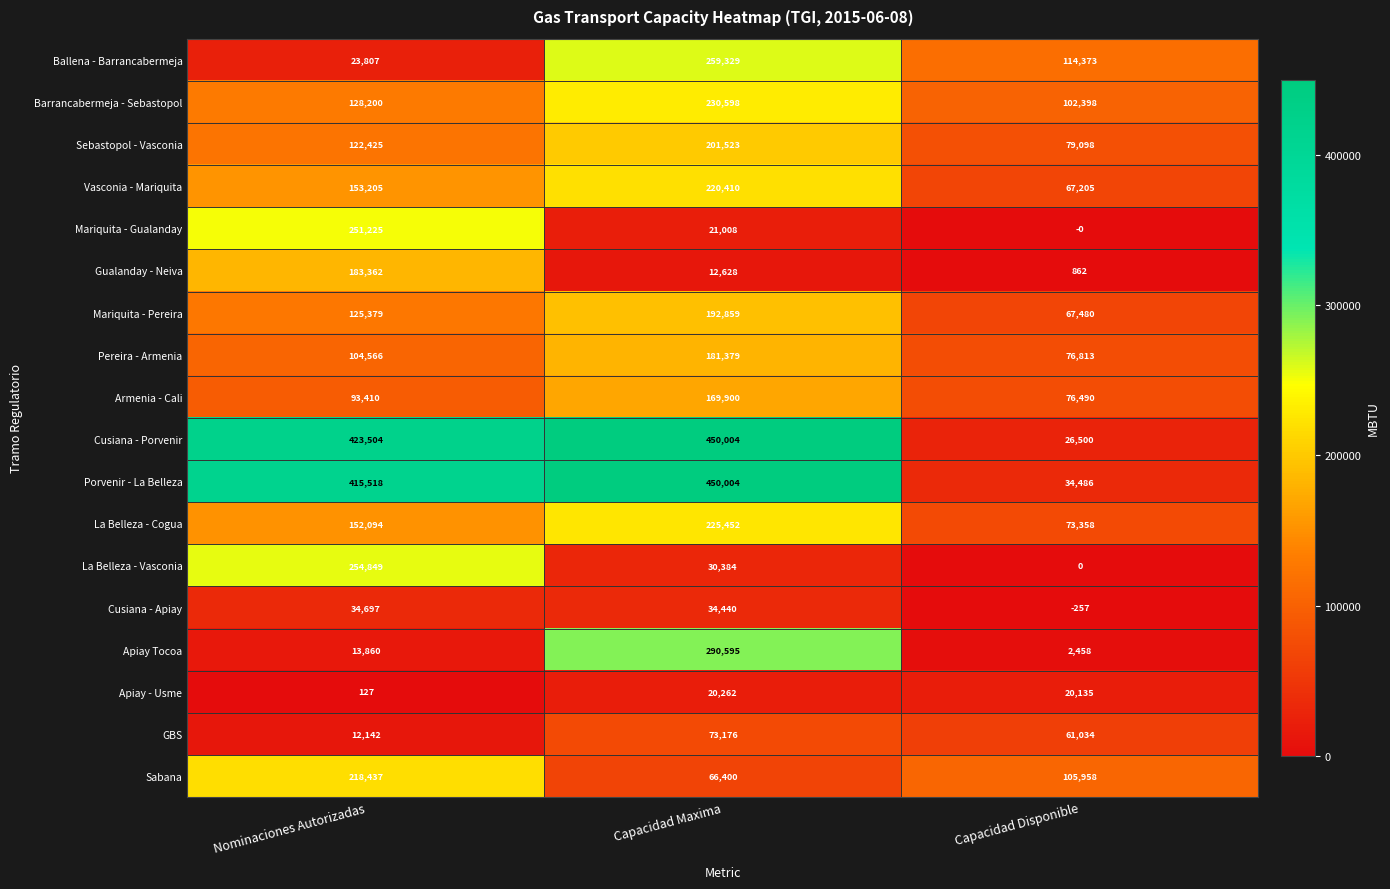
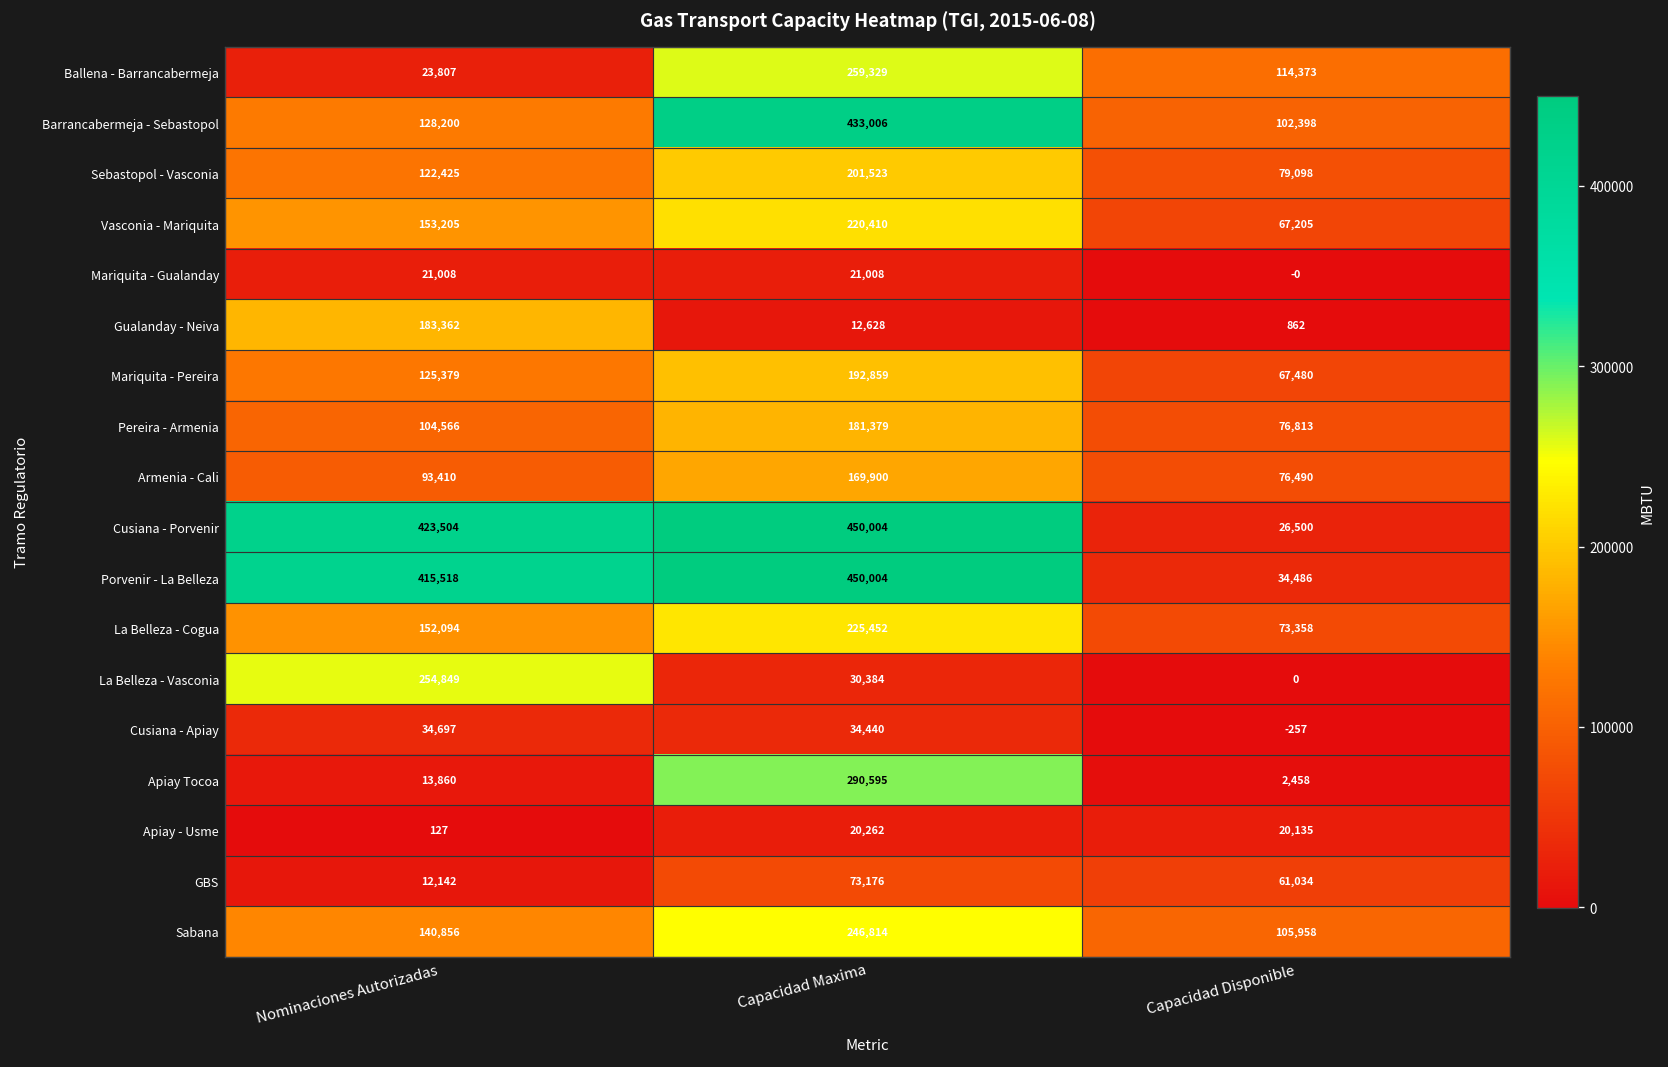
  {
    "Ballena - Barrancabermeja": {
      "Nominaciones Autorizadas": "23,807",
      "Capacidad Maxima": "259,329",
      "Capacidad Disponible": "114,373"
    },
    "Barrancabermeja - Sebastopol": {
      "Nominaciones Autorizadas": "128,200",
-     "Capacidad Maxima": "230,598",
+     "Capacidad Maxima": "433,006",
      "Capacidad Disponible": "102,398"
    },
    "Sebastopol - Vasconia": {
      "Nominaciones Autorizadas": "122,425",
      "Capacidad Maxima": "201,523",
      "Capacidad Disponible": "79,098"
    },
    "Vasconia - Mariquita": {
      "Nominaciones Autorizadas": "153,205",
      "Capacidad Maxima": "220,410",
      "Capacidad Disponible": "67,205"
    },
    "Mariquita - Gualanday": {
-     "Nominaciones Autorizadas": "251,225",
+     "Nominaciones Autorizadas": "21,008",
      "Capacidad Maxima": "21,008",
      "Capacidad Disponible": "-0"
    },
    "Gualanday - Neiva": {
      "Nominaciones Autorizadas": "183,362",
      "Capacidad Maxima": "12,628",
      "Capacidad Disponible": "862"
    },
    "Mariquita - Pereira": {
      "Nominaciones Autorizadas": "125,379",
      "Capacidad Maxima": "192,859",
      "Capacidad Disponible": "67,480"
    },
    "Pereira - Armenia": {
      "Nominaciones Autorizadas": "104,566",
      "Capacidad Maxima": "181,379",
      "Capacidad Disponible": "76,813"
    },
    "Armenia - Cali": {
      "Nominaciones Autorizadas": "93,410",
      "Capacidad Maxima": "169,900",
      "Capacidad Disponible": "76,490"
    },
    "Cusiana - Porvenir": {
      "Nominaciones Autorizadas": "423,504",
      "Capacidad Maxima": "450,004",
      "Capacidad Disponible": "26,500"
    },
    "Porvenir - La Belleza": {
      "Nominaciones Autorizadas": "415,518",
      "Capacidad Maxima": "450,004",
      "Capacidad Disponible": "34,486"
    },
    "La Belleza - Cogua": {
      "Nominaciones Autorizadas": "152,094",
      "Capacidad Maxima": "225,452",
      "Capacidad Disponible": "73,358"
    },
    "La Belleza - Vasconia": {
      "Nominaciones Autorizadas": "254,849",
      "Capacidad Maxima": "30,384",
      "Capacidad Disponible": "0"
    },
    "Cusiana - Apiay": {
      "Nominaciones Autorizadas": "34,697",
      "Capacidad Maxima": "34,440",
      "Capacidad Disponible": "-257"
    },
    "Apiay Tocoa": {
      "Nominaciones Autorizadas": "13,860",
      "Capacidad Maxima": "290,595",
      "Capacidad Disponible": "2,458"
    },
    "Apiay - Usme": {
      "Nominaciones Autorizadas": "127",
      "Capacidad Maxima": "20,262",
      "Capacidad Disponible": "20,135"
    },
    "GBS": {
      "Nominaciones Autorizadas": "12,142",
      "Capacidad Maxima": "73,176",
      "Capacidad Disponible": "61,034"
    },
    "Sabana": {
-     "Nominaciones Autorizadas": "218,437",
-     "Capacidad Maxima": "66,400",
+     "Nominaciones Autorizadas": "140,856",
+     "Capacidad Maxima": "246,814",
      "Capacidad Disponible": "105,958"
    }
  }
